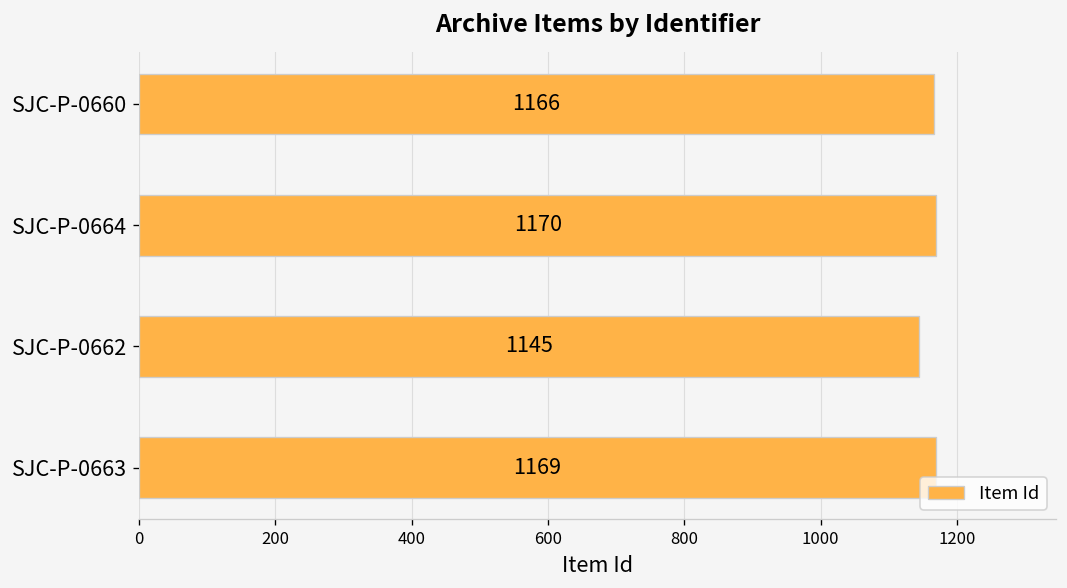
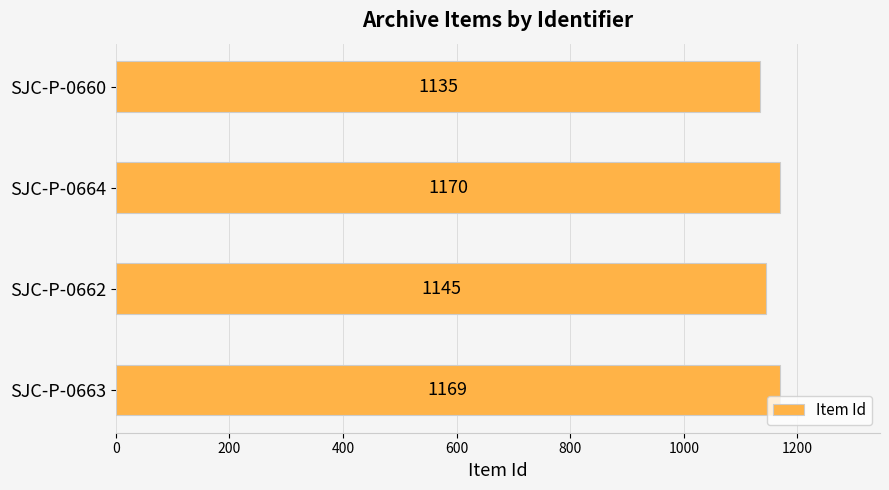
  {
-   "SJC-P-0660": 1166,
+   "SJC-P-0660": 1135,
    "SJC-P-0664": 1170,
    "SJC-P-0662": 1145,
    "SJC-P-0663": 1169
  }
